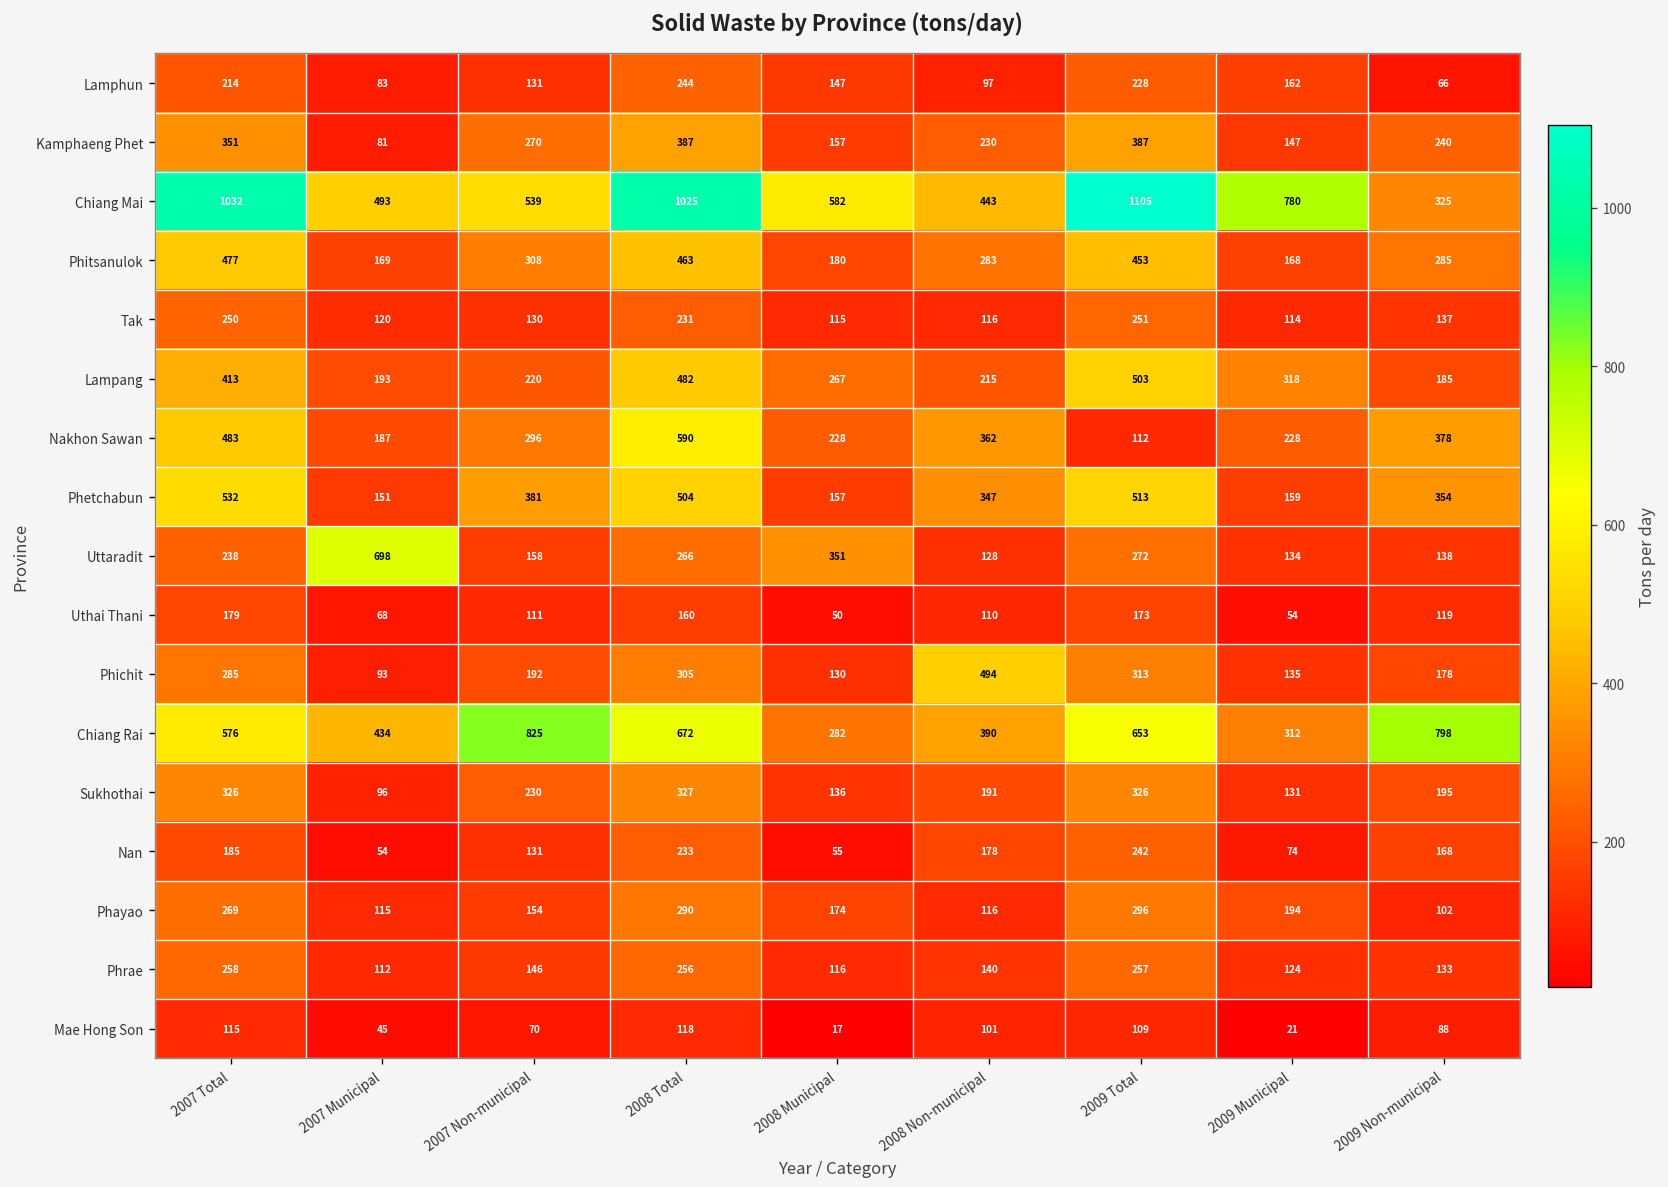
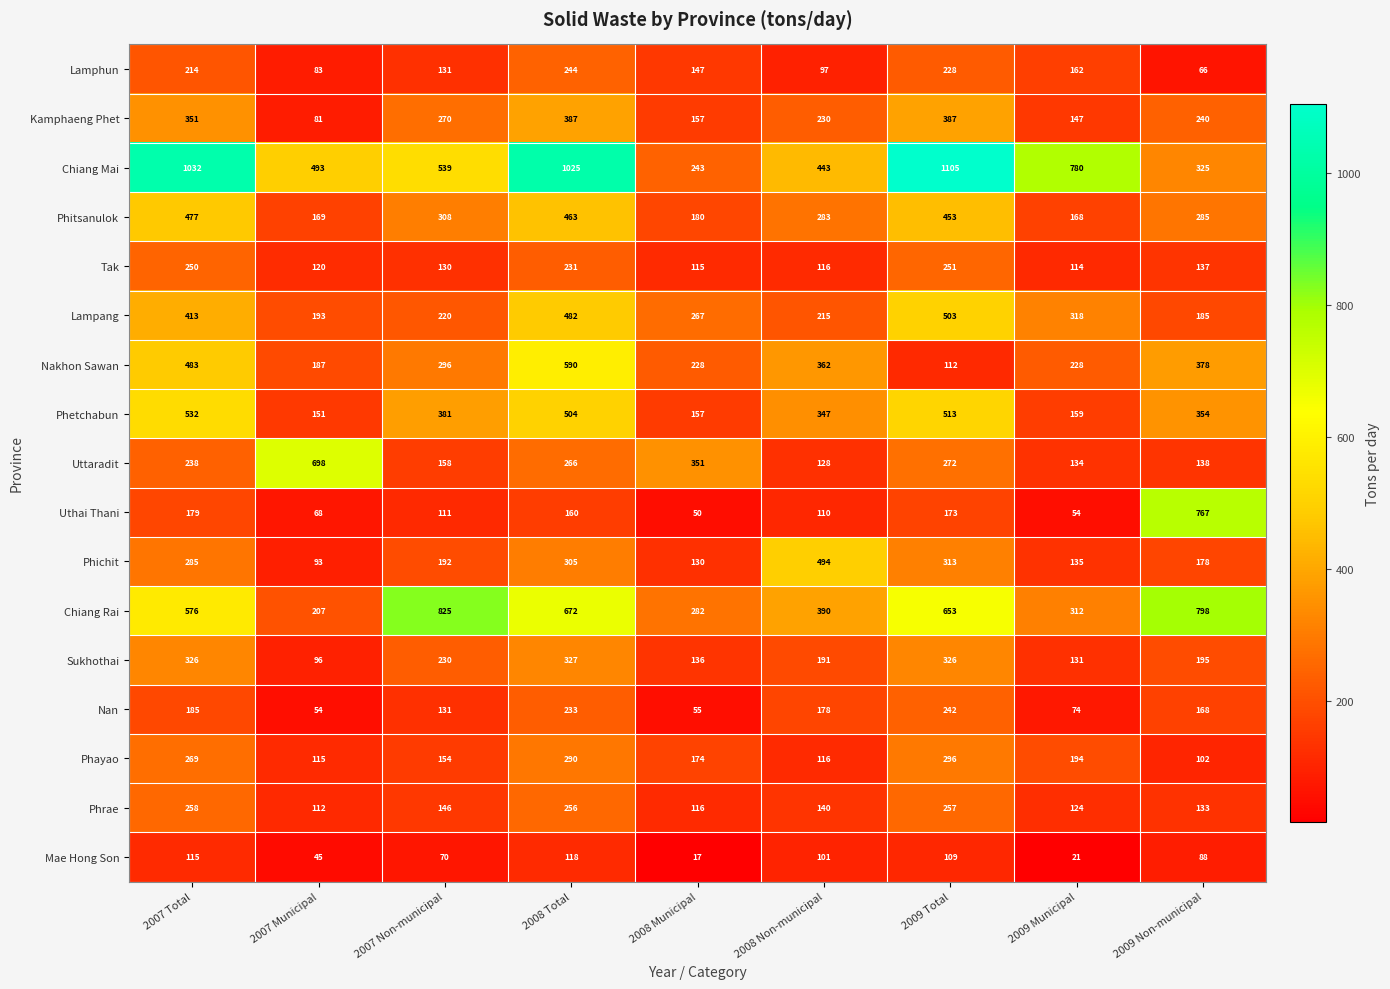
  {
    "Lamphun": {
      "2007 Total": 214,
      "2007 Municipal": 83,
      "2007 Non-municipal": 131,
      "2008 Total": 244,
      "2008 Municipal": 147,
      "2008 Non-municipal": 97,
      "2009 Total": 228,
      "2009 Municipal": 162,
      "2009 Non-municipal": 66
    },
    "Kamphaeng Phet": {
      "2007 Total": 351,
      "2007 Municipal": 81,
      "2007 Non-municipal": 270,
      "2008 Total": 387,
      "2008 Municipal": 157,
      "2008 Non-municipal": 230,
      "2009 Total": 387,
      "2009 Municipal": 147,
      "2009 Non-municipal": 240
    },
    "Chiang Mai": {
      "2007 Total": 1032,
      "2007 Municipal": 493,
      "2007 Non-municipal": 539,
      "2008 Total": 1025,
-     "2008 Municipal": 582,
+     "2008 Municipal": 243,
      "2008 Non-municipal": 443,
      "2009 Total": 1105,
      "2009 Municipal": 780,
      "2009 Non-municipal": 325
    },
    "Phitsanulok": {
      "2007 Total": 477,
      "2007 Municipal": 169,
      "2007 Non-municipal": 308,
      "2008 Total": 463,
      "2008 Municipal": 180,
      "2008 Non-municipal": 283,
      "2009 Total": 453,
      "2009 Municipal": 168,
      "2009 Non-municipal": 285
    },
    "Tak": {
      "2007 Total": 250,
      "2007 Municipal": 120,
      "2007 Non-municipal": 130,
      "2008 Total": 231,
      "2008 Municipal": 115,
      "2008 Non-municipal": 116,
      "2009 Total": 251,
      "2009 Municipal": 114,
      "2009 Non-municipal": 137
    },
    "Lampang": {
      "2007 Total": 413,
      "2007 Municipal": 193,
      "2007 Non-municipal": 220,
      "2008 Total": 482,
      "2008 Municipal": 267,
      "2008 Non-municipal": 215,
      "2009 Total": 503,
      "2009 Municipal": 318,
      "2009 Non-municipal": 185
    },
    "Nakhon Sawan": {
      "2007 Total": 483,
      "2007 Municipal": 187,
      "2007 Non-municipal": 296,
      "2008 Total": 590,
      "2008 Municipal": 228,
      "2008 Non-municipal": 362,
      "2009 Total": 112,
      "2009 Municipal": 228,
      "2009 Non-municipal": 378
    },
    "Phetchabun": {
      "2007 Total": 532,
      "2007 Municipal": 151,
      "2007 Non-municipal": 381,
      "2008 Total": 504,
      "2008 Municipal": 157,
      "2008 Non-municipal": 347,
      "2009 Total": 513,
      "2009 Municipal": 159,
      "2009 Non-municipal": 354
    },
    "Uttaradit": {
      "2007 Total": 238,
      "2007 Municipal": 698,
      "2007 Non-municipal": 158,
      "2008 Total": 266,
      "2008 Municipal": 351,
      "2008 Non-municipal": 128,
      "2009 Total": 272,
      "2009 Municipal": 134,
      "2009 Non-municipal": 138
    },
    "Uthai Thani": {
      "2007 Total": 179,
      "2007 Municipal": 68,
      "2007 Non-municipal": 111,
      "2008 Total": 160,
      "2008 Municipal": 50,
      "2008 Non-municipal": 110,
      "2009 Total": 173,
      "2009 Municipal": 54,
-     "2009 Non-municipal": 119
+     "2009 Non-municipal": 767
    },
    "Phichit": {
      "2007 Total": 285,
      "2007 Municipal": 93,
      "2007 Non-municipal": 192,
      "2008 Total": 305,
      "2008 Municipal": 130,
      "2008 Non-municipal": 494,
      "2009 Total": 313,
      "2009 Municipal": 135,
      "2009 Non-municipal": 178
    },
    "Chiang Rai": {
      "2007 Total": 576,
-     "2007 Municipal": 434,
+     "2007 Municipal": 207,
      "2007 Non-municipal": 825,
      "2008 Total": 672,
      "2008 Municipal": 282,
      "2008 Non-municipal": 390,
      "2009 Total": 653,
      "2009 Municipal": 312,
      "2009 Non-municipal": 798
    },
    "Sukhothai": {
      "2007 Total": 326,
      "2007 Municipal": 96,
      "2007 Non-municipal": 230,
      "2008 Total": 327,
      "2008 Municipal": 136,
      "2008 Non-municipal": 191,
      "2009 Total": 326,
      "2009 Municipal": 131,
      "2009 Non-municipal": 195
    },
    "Nan": {
      "2007 Total": 185,
      "2007 Municipal": 54,
      "2007 Non-municipal": 131,
      "2008 Total": 233,
      "2008 Municipal": 55,
      "2008 Non-municipal": 178,
      "2009 Total": 242,
      "2009 Municipal": 74,
      "2009 Non-municipal": 168
    },
    "Phayao": {
      "2007 Total": 269,
      "2007 Municipal": 115,
      "2007 Non-municipal": 154,
      "2008 Total": 290,
      "2008 Municipal": 174,
      "2008 Non-municipal": 116,
      "2009 Total": 296,
      "2009 Municipal": 194,
      "2009 Non-municipal": 102
    },
    "Phrae": {
      "2007 Total": 258,
      "2007 Municipal": 112,
      "2007 Non-municipal": 146,
      "2008 Total": 256,
      "2008 Municipal": 116,
      "2008 Non-municipal": 140,
      "2009 Total": 257,
      "2009 Municipal": 124,
      "2009 Non-municipal": 133
    },
    "Mae Hong Son": {
      "2007 Total": 115,
      "2007 Municipal": 45,
      "2007 Non-municipal": 70,
      "2008 Total": 118,
      "2008 Municipal": 17,
      "2008 Non-municipal": 101,
      "2009 Total": 109,
      "2009 Municipal": 21,
      "2009 Non-municipal": 88
    }
  }
